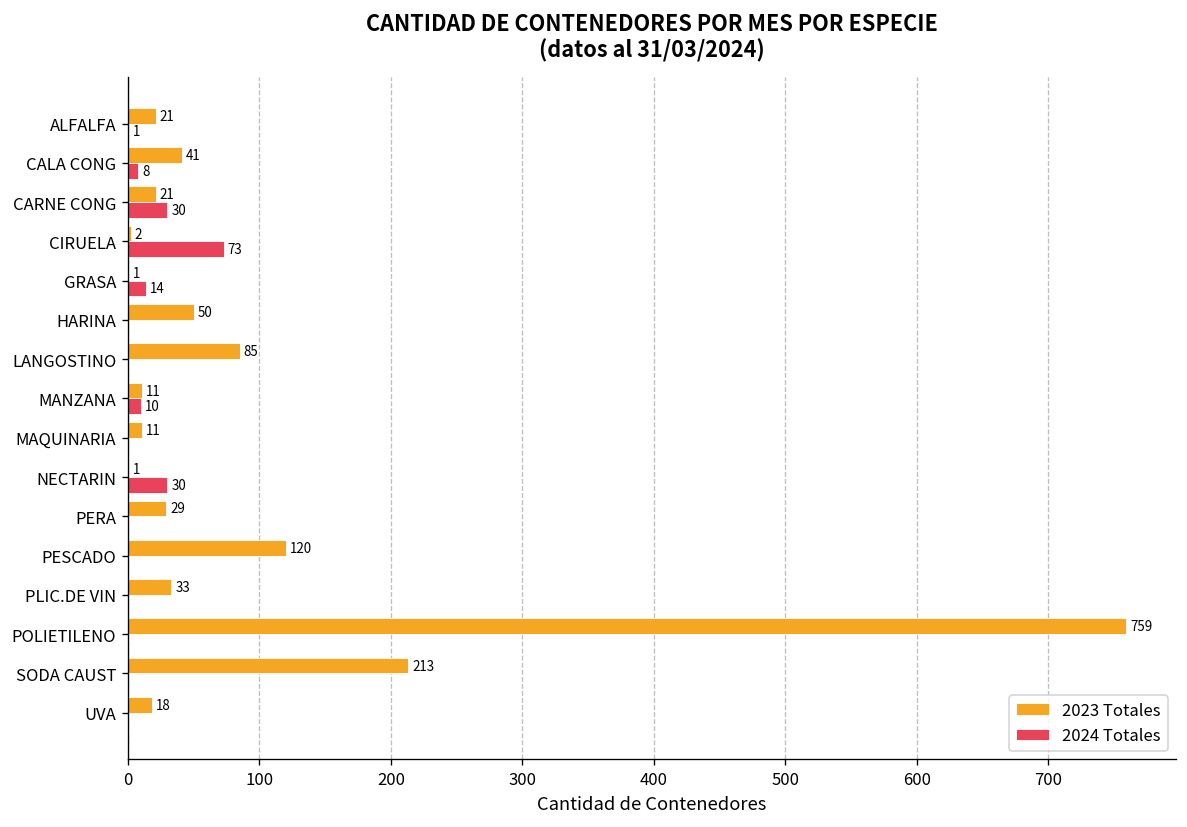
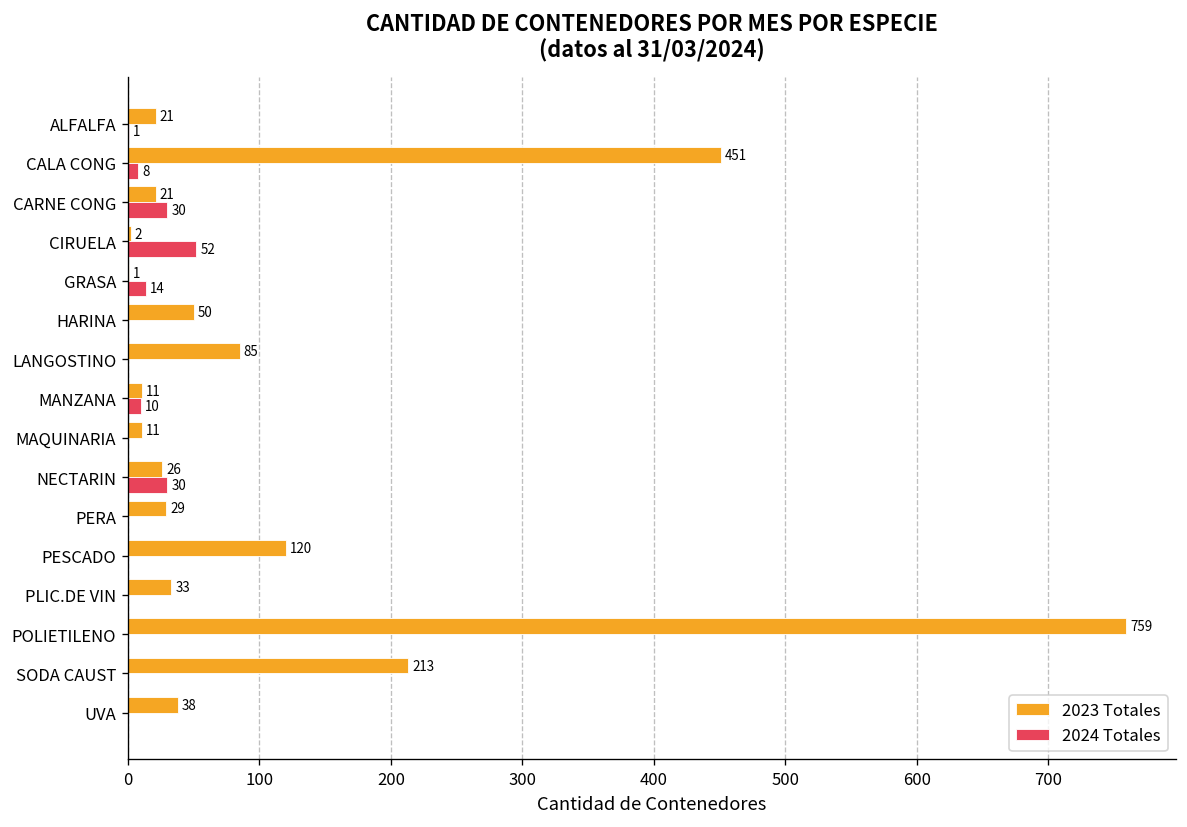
  {
    "2023 Totales": {
      "ALFALFA": 21,
-     "CALA CONG": 41,
+     "CALA CONG": 451,
      "CARNE CONG": 21,
      "CIRUELA": 2,
      "GRASA": 1,
      "HARINA": 50,
      "LANGOSTINO": 85,
      "MANZANA": 11,
      "MAQUINARIA": 11,
-     "NECTARIN": 1,
+     "NECTARIN": 26,
      "PERA": 29,
      "PESCADO": 120,
      "PLIC.DE VIN": 33,
      "POLIETILENO": 759,
      "SODA CAUST": 213,
-     "UVA": 18
+     "UVA": 38
    },
    "2024 Totales": {
      "ALFALFA": 1,
      "CALA CONG": 8,
      "CARNE CONG": 30,
-     "CIRUELA": 73,
+     "CIRUELA": 52,
      "GRASA": 14,
      "MANZANA": 10,
      "NECTARIN": 30
    }
  }
